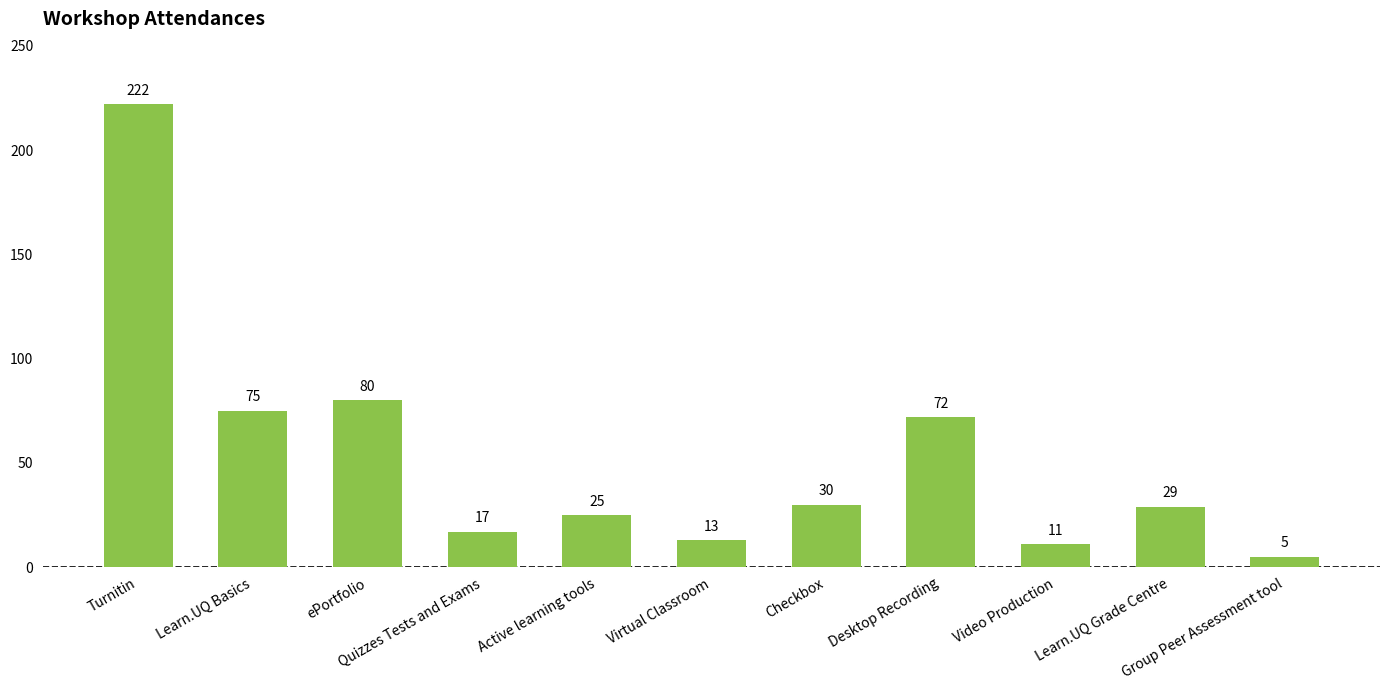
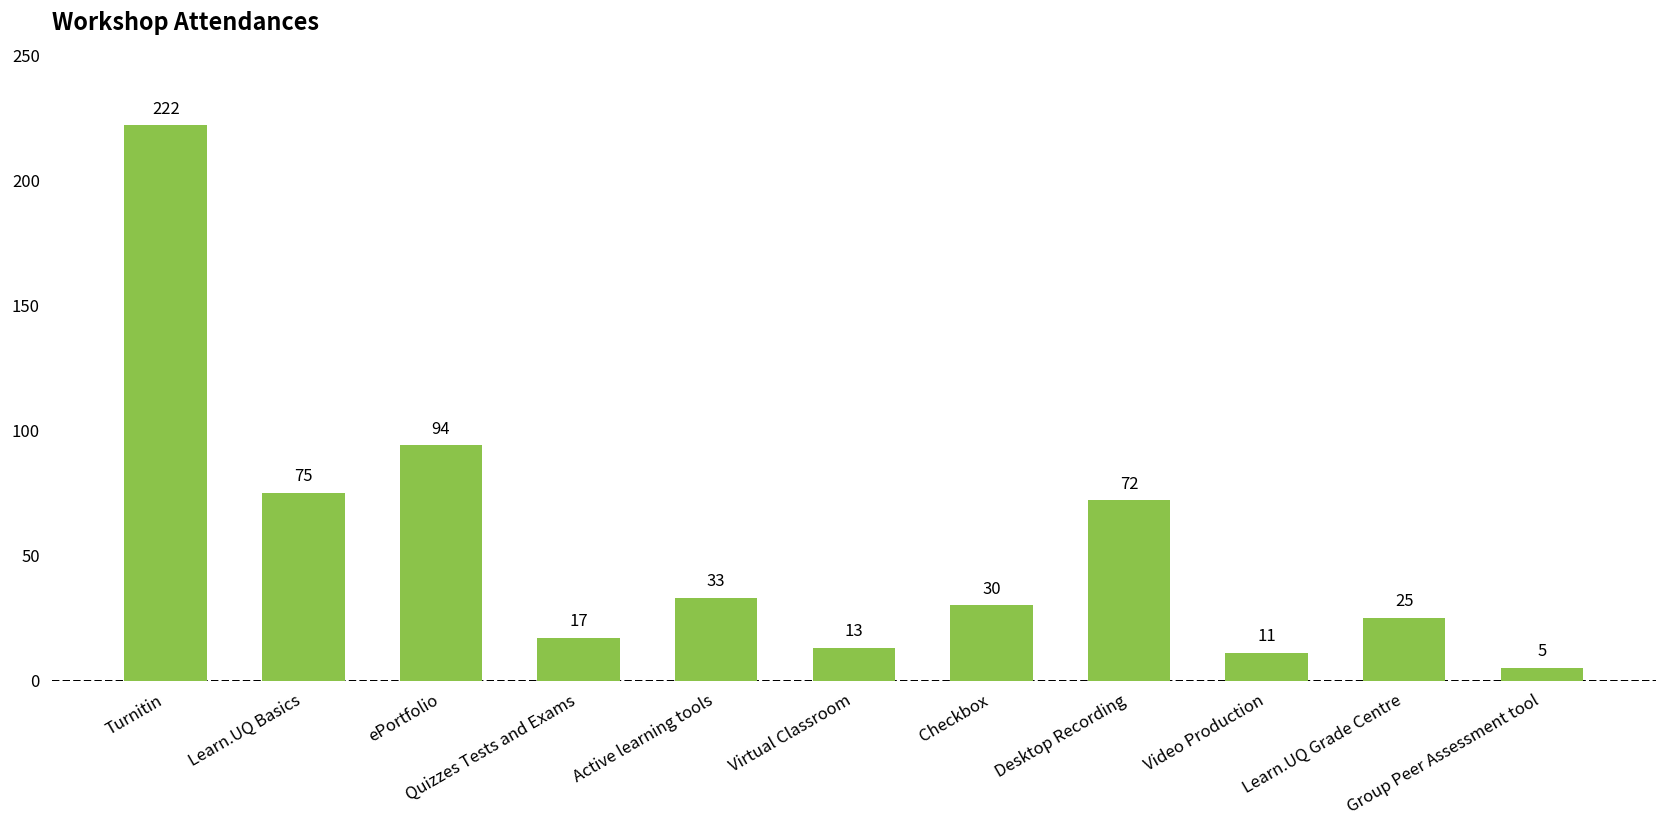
  {
    "Turnitin": 222,
    "Learn.UQ Basics": 75,
-   "ePortfolio": 80,
+   "ePortfolio": 94,
    "Quizzes Tests and Exams": 17,
-   "Active learning tools": 25,
+   "Active learning tools": 33,
    "Virtual Classroom": 13,
    "Checkbox": 30,
    "Desktop Recording": 72,
    "Video Production": 11,
-   "Learn.UQ Grade Centre": 29,
+   "Learn.UQ Grade Centre": 25,
    "Group Peer Assessment tool": 5
  }
